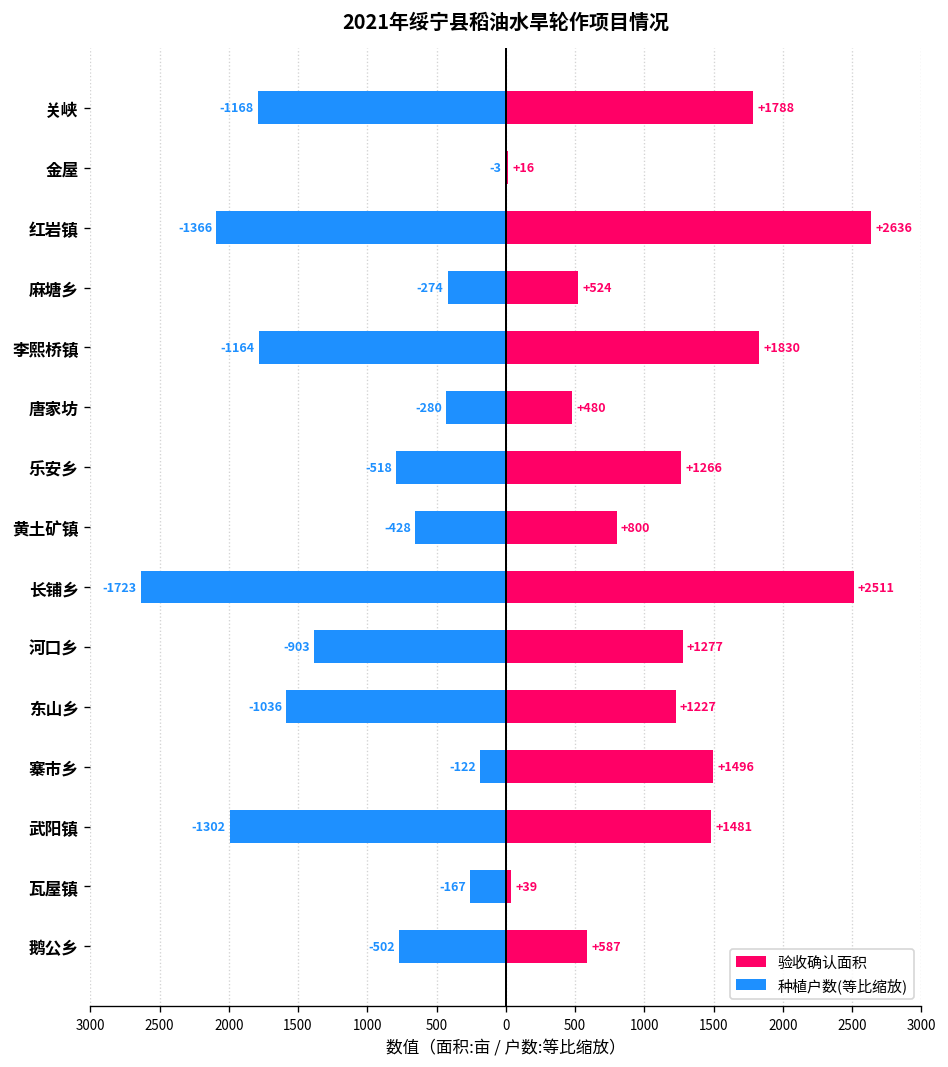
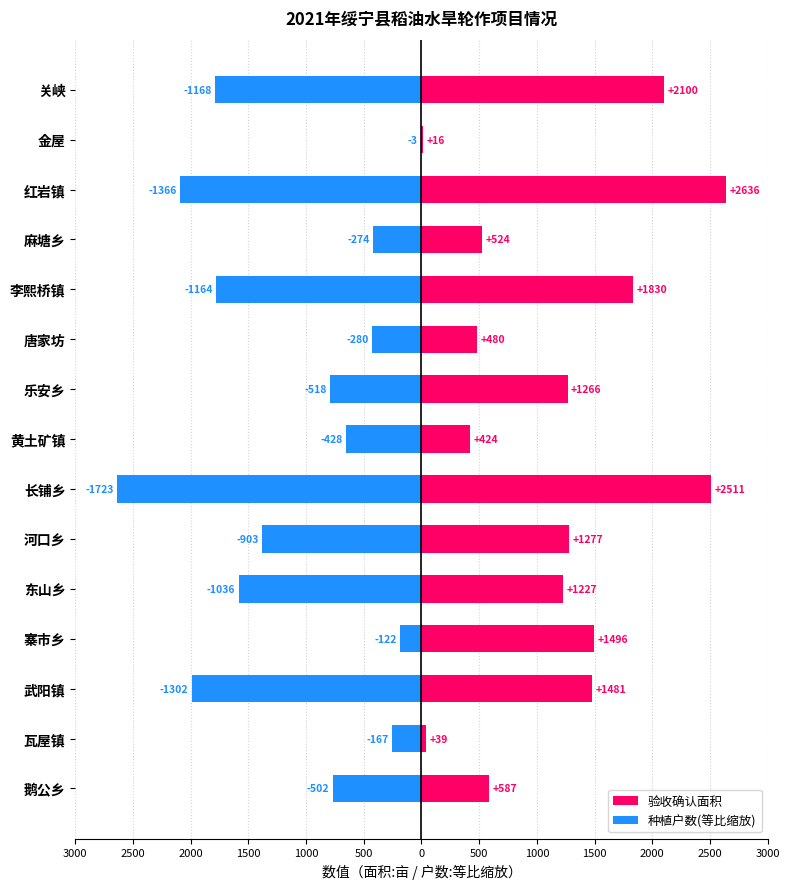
  {
    "验收确认面积": {
-     "关峡": "+1788",
+     "关峡": "+2100",
      "金屋": "+16",
      "红岩镇": "+2636",
      "麻塘乡": "+524",
      "李熙桥镇": "+1830",
      "唐家坊": "+480",
      "乐安乡": "+1266",
-     "黄土矿镇": "+800",
+     "黄土矿镇": "+424",
      "长铺乡": "+2511",
      "河口乡": "+1277",
      "东山乡": "+1227",
      "寨市乡": "+1496",
      "武阳镇": "+1481",
      "瓦屋镇": "+39",
      "鹅公乡": "+587"
    }
  }
